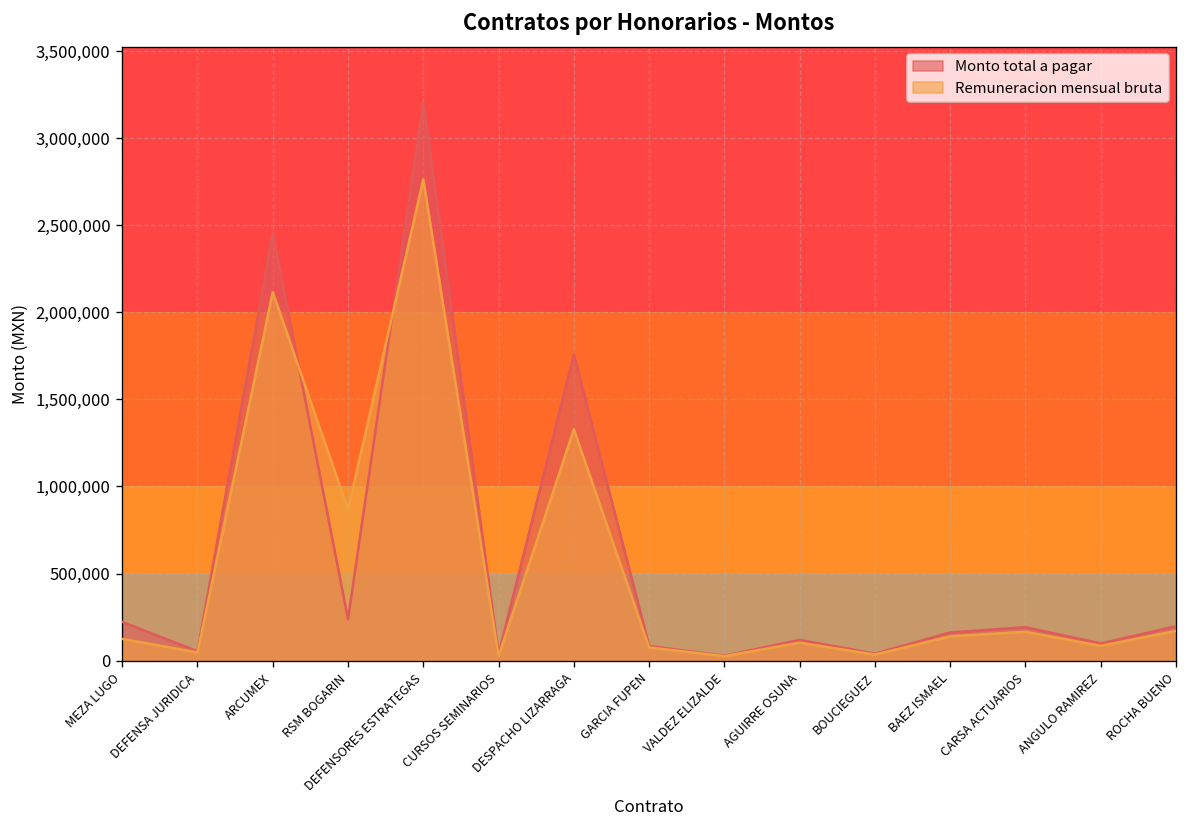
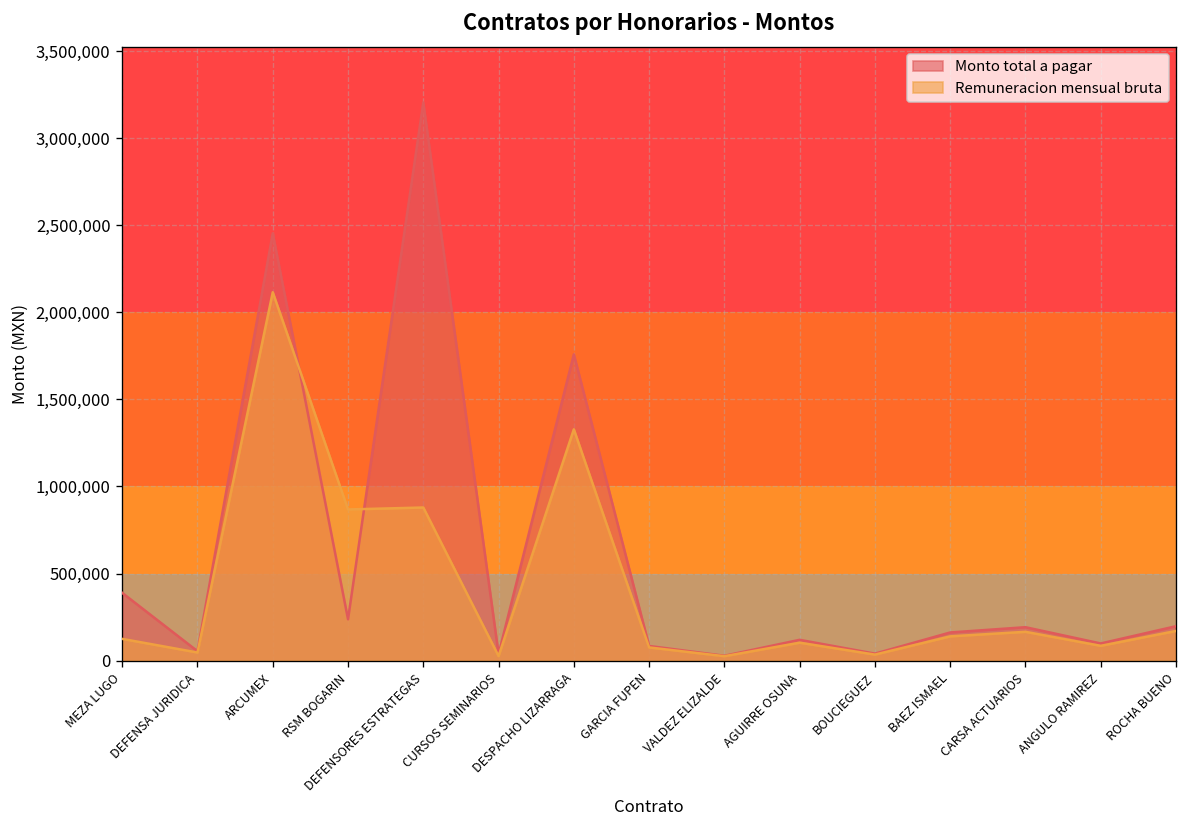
  {
    "Monto total a pagar": {
-     "MEZA LUGO": "220,000",
+     "MEZA LUGO": "390,000",
      "ARCUMEX": "2,450,000",
      "RSM BOGARIN": "240,000",
      "DEFENSORES ESTRATEGAS": "3,210,000",
      "DESPACHO LIZARRAGA": "1,760,000",
      "BAEZ ISMAEL": "160,000",
      "CARSA ACTUARIOS": "190,000",
      "ROCHA BUENO": "200,000"
    },
    "Remuneracion mensual bruta": {
      "MEZA LUGO": "120,000",
      "ARCUMEX": "2,120,000",
      "RSM BOGARIN": "870,000",
-     "DEFENSORES ESTRATEGAS": "2,760,000",
+     "DEFENSORES ESTRATEGAS": "880,000",
      "DESPACHO LIZARRAGA": "1,330,000",
      "BAEZ ISMAEL": "140,000",
      "CARSA ACTUARIOS": "170,000",
      "ROCHA BUENO": "170,000"
    }
  }
